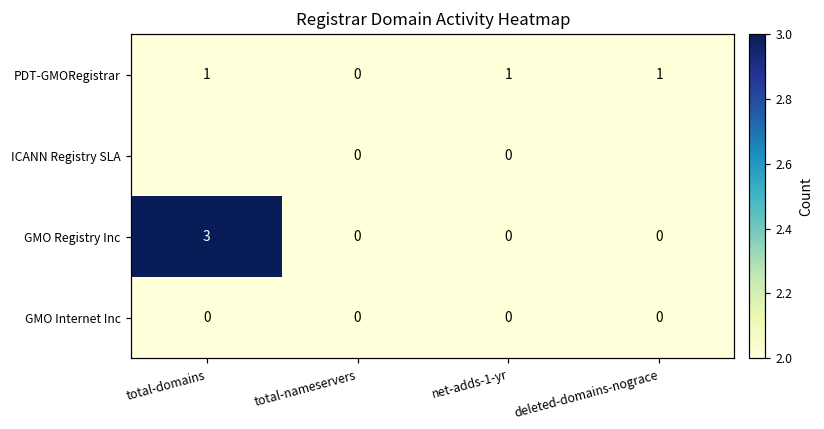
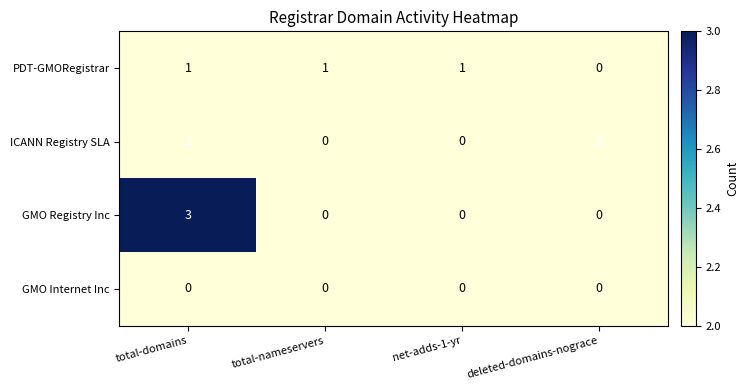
  {
    "PDT-GMORegistrar": {
      "total-domains": 1,
-     "total-nameservers": 0,
+     "total-nameservers": 1,
      "net-adds-1-yr": 1,
-     "deleted-domains-nograce": 1
+     "deleted-domains-nograce": 0
    },
    "ICANN Registry SLA": {
      "total-nameservers": 0,
      "net-adds-1-yr": 0
    },
    "GMO Registry Inc": {
      "total-domains": 3,
      "total-nameservers": 0,
      "net-adds-1-yr": 0,
      "deleted-domains-nograce": 0
    },
    "GMO Internet Inc": {
      "total-domains": 0,
      "total-nameservers": 0,
      "net-adds-1-yr": 0,
      "deleted-domains-nograce": 0
    }
  }
